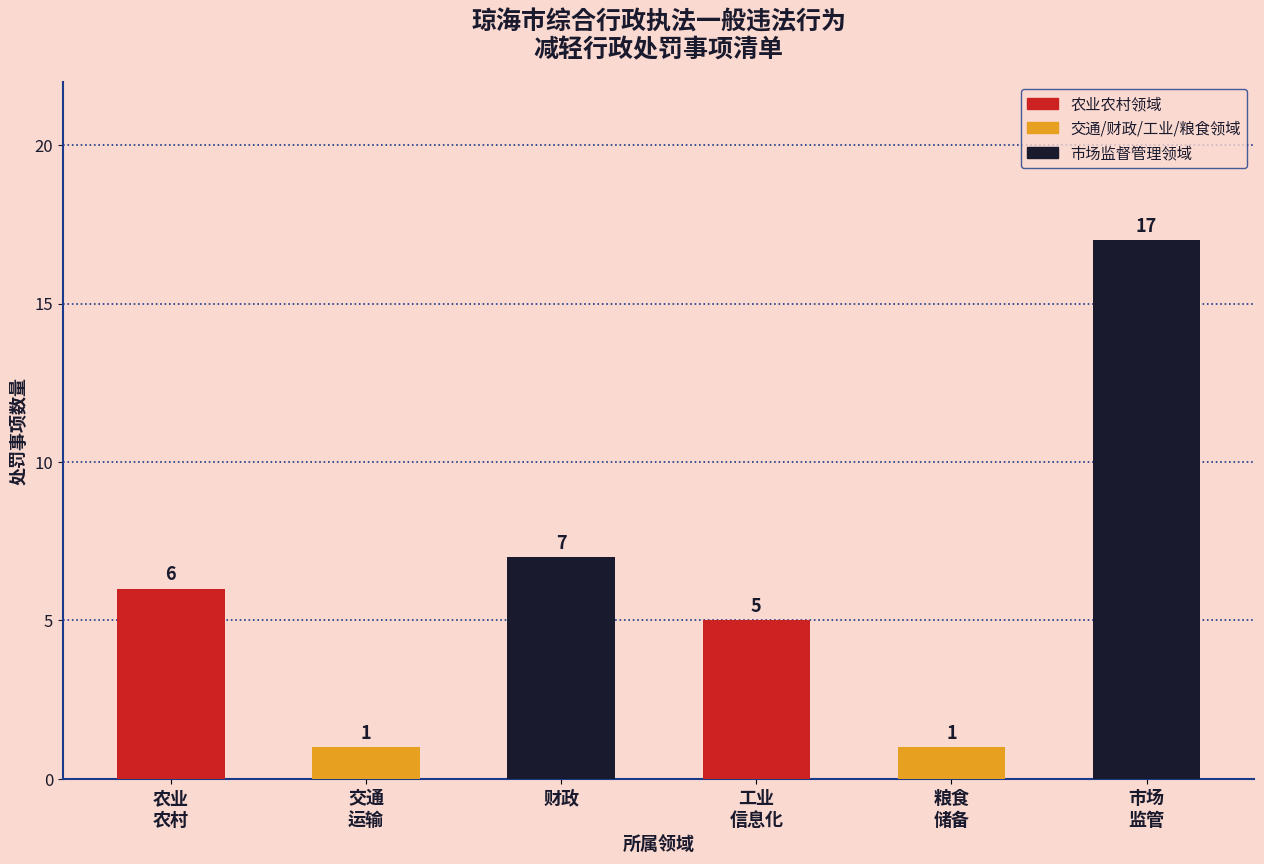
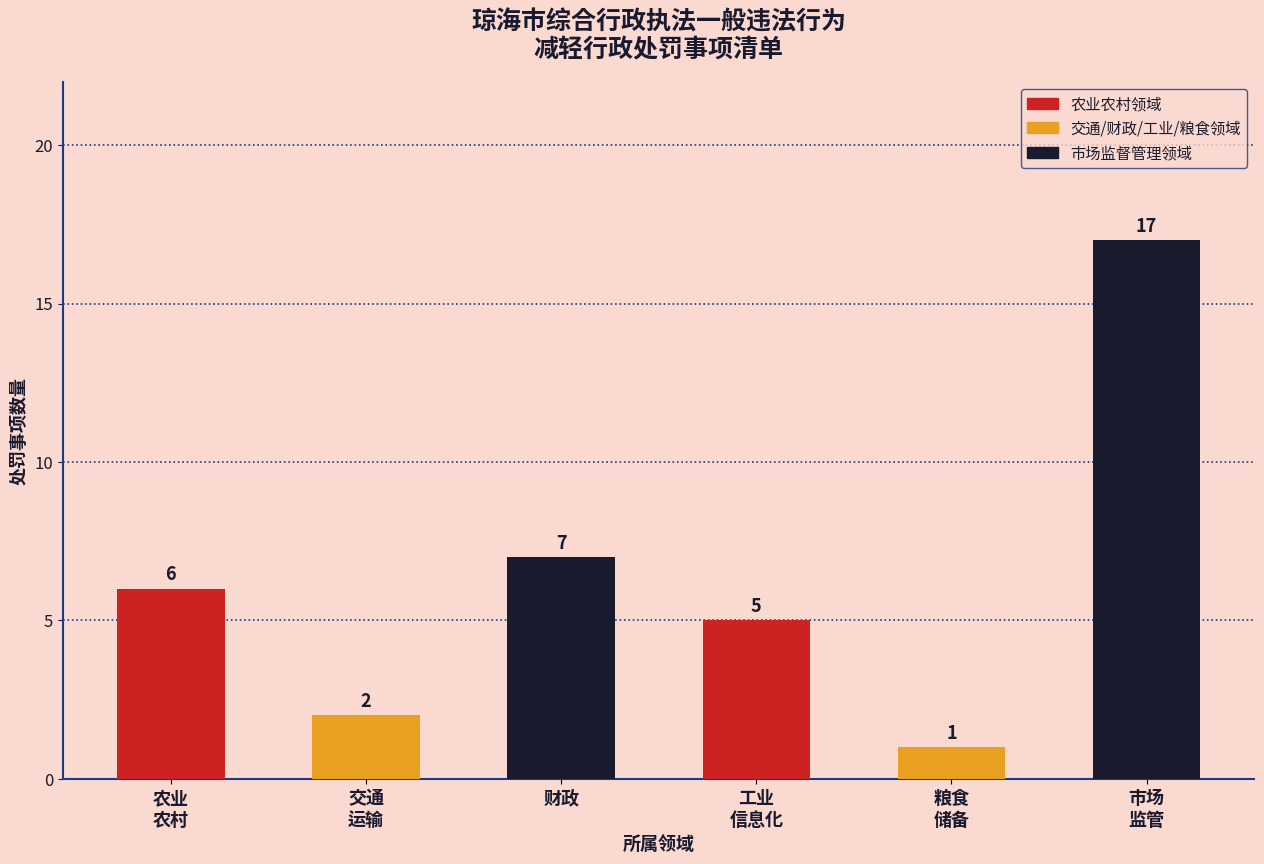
  {
    "农业 农村": 6,
-   "交通 运输": 1,
+   "交通 运输": 2,
    "财政": 7,
    "工业 信息化": 5,
    "粮食 储备": 1,
    "市场 监管": 17
  }
